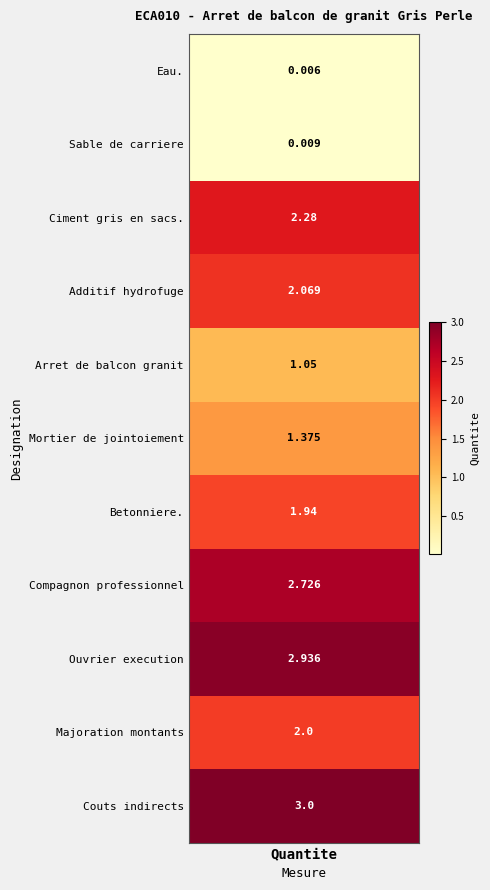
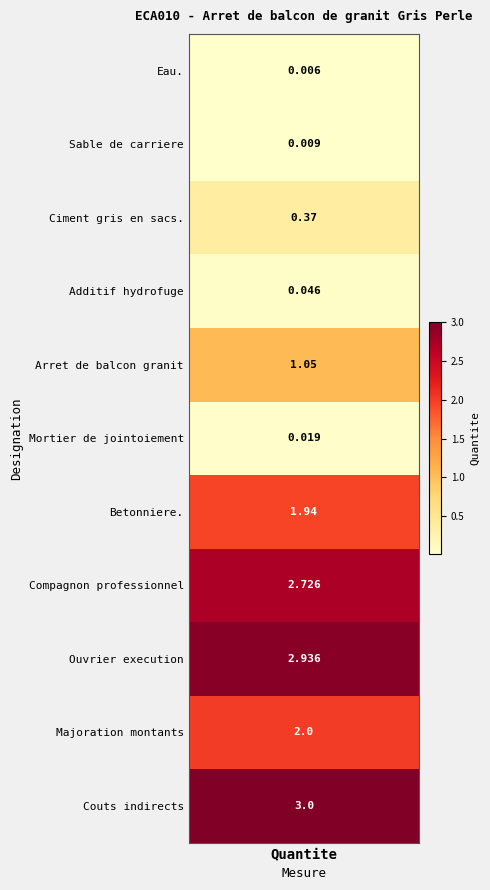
  {
    "Eau.": {
      "Quantite": 0.006
    },
    "Sable de carriere": {
      "Quantite": 0.009
    },
    "Ciment gris en sacs.": {
-     "Quantite": 2.28
+     "Quantite": 0.37
    },
    "Additif hydrofuge": {
-     "Quantite": 2.069
+     "Quantite": 0.046
    },
    "Arret de balcon granit": {
      "Quantite": 1.05
    },
    "Mortier de jointoiement": {
-     "Quantite": 1.375
+     "Quantite": 0.019
    },
    "Betonniere.": {
      "Quantite": 1.94
    },
    "Compagnon professionnel": {
      "Quantite": 2.726
    },
    "Ouvrier execution": {
      "Quantite": 2.936
    },
    "Majoration montants": {
      "Quantite": 2.0
    },
    "Couts indirects": {
      "Quantite": 3.0
    }
  }
